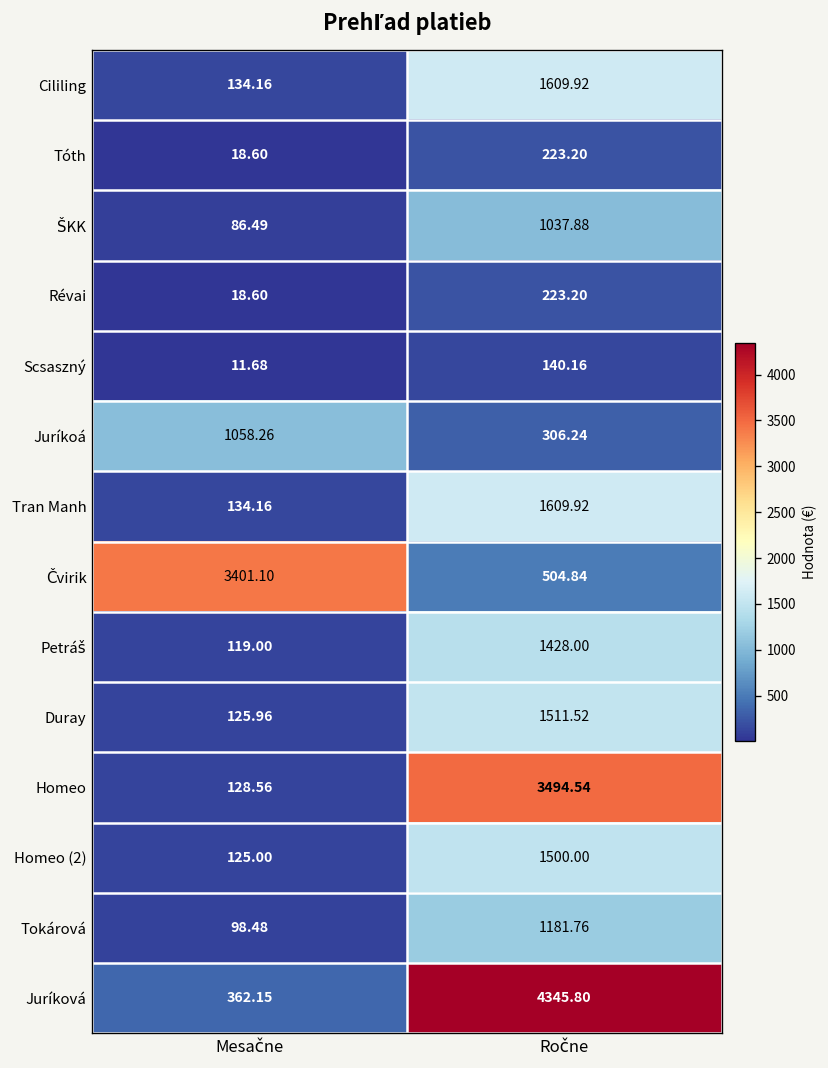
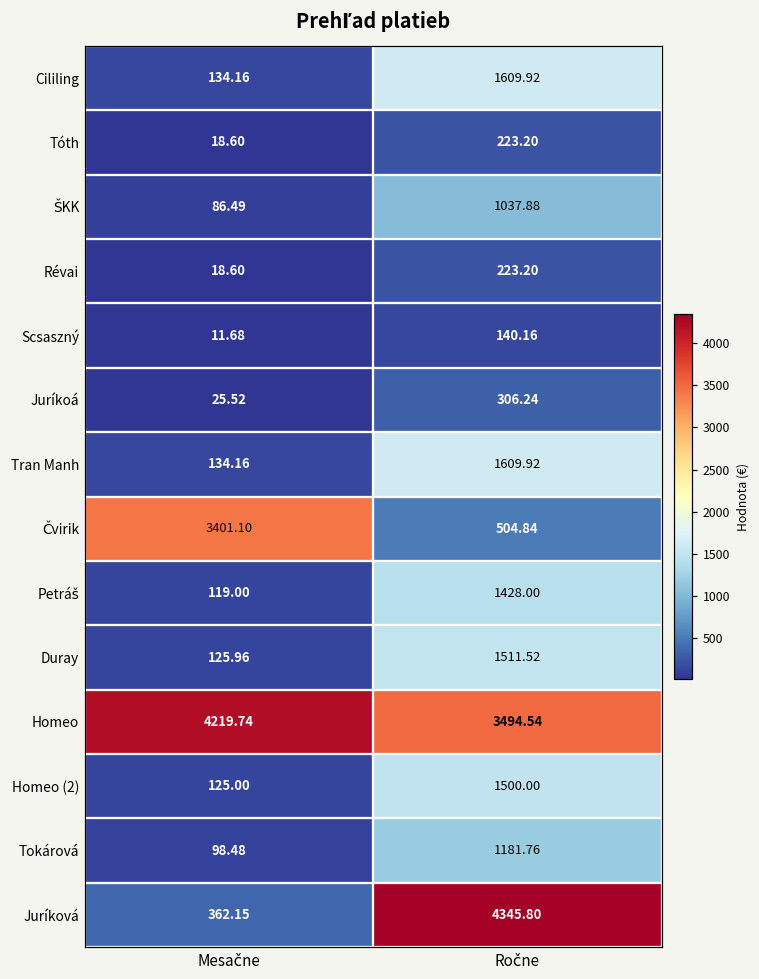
  {
    "Cililing": {
      "Mesačne": 134.16,
      "Ročne": 1609.92
    },
    "Tóth": {
      "Mesačne": 18.60,
      "Ročne": 223.20
    },
    "ŠKK": {
      "Mesačne": 86.49,
      "Ročne": 1037.88
    },
    "Révai": {
      "Mesačne": 18.60,
      "Ročne": 223.20
    },
    "Scsaszný": {
      "Mesačne": 11.68,
      "Ročne": 140.16
    },
    "Juríkoá": {
-     "Mesačne": 1058.26,
+     "Mesačne": 25.52,
      "Ročne": 306.24
    },
    "Tran Manh": {
      "Mesačne": 134.16,
      "Ročne": 1609.92
    },
    "Čvirik": {
      "Mesačne": 3401.10,
      "Ročne": 504.84
    },
    "Petráš": {
      "Mesačne": 119.00,
      "Ročne": 1428.00
    },
    "Duray": {
      "Mesačne": 125.96,
      "Ročne": 1511.52
    },
    "Homeo": {
-     "Mesačne": 128.56,
+     "Mesačne": 4219.74,
      "Ročne": 3494.54
    },
    "Homeo (2)": {
      "Mesačne": 125.00,
      "Ročne": 1500.00
    },
    "Tokárová": {
      "Mesačne": 98.48,
      "Ročne": 1181.76
    },
    "Juríková": {
      "Mesačne": 362.15,
      "Ročne": 4345.80
    }
  }
